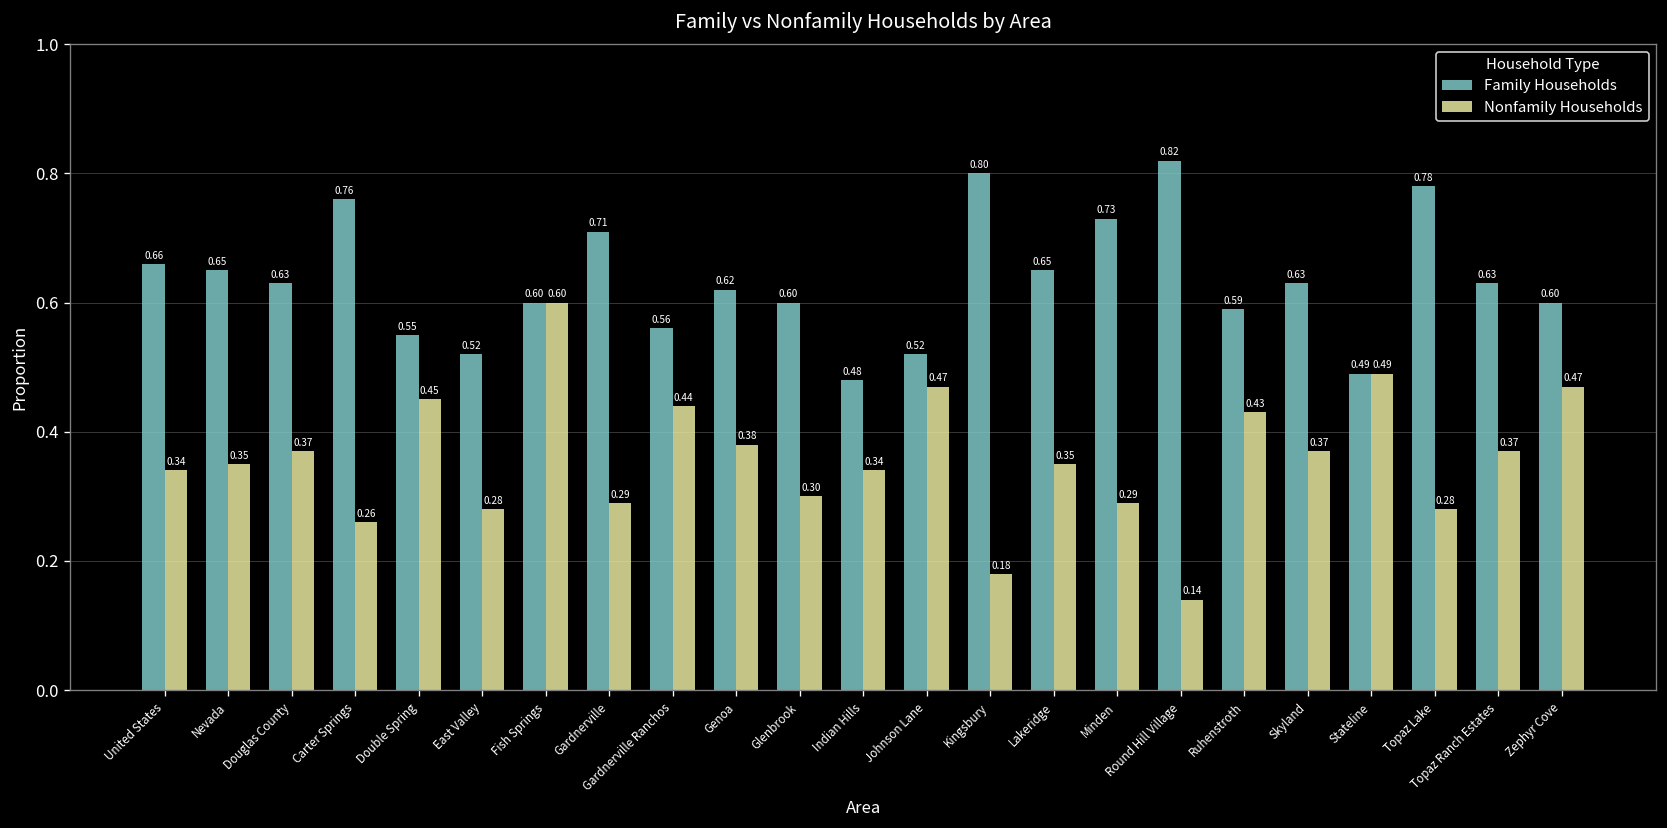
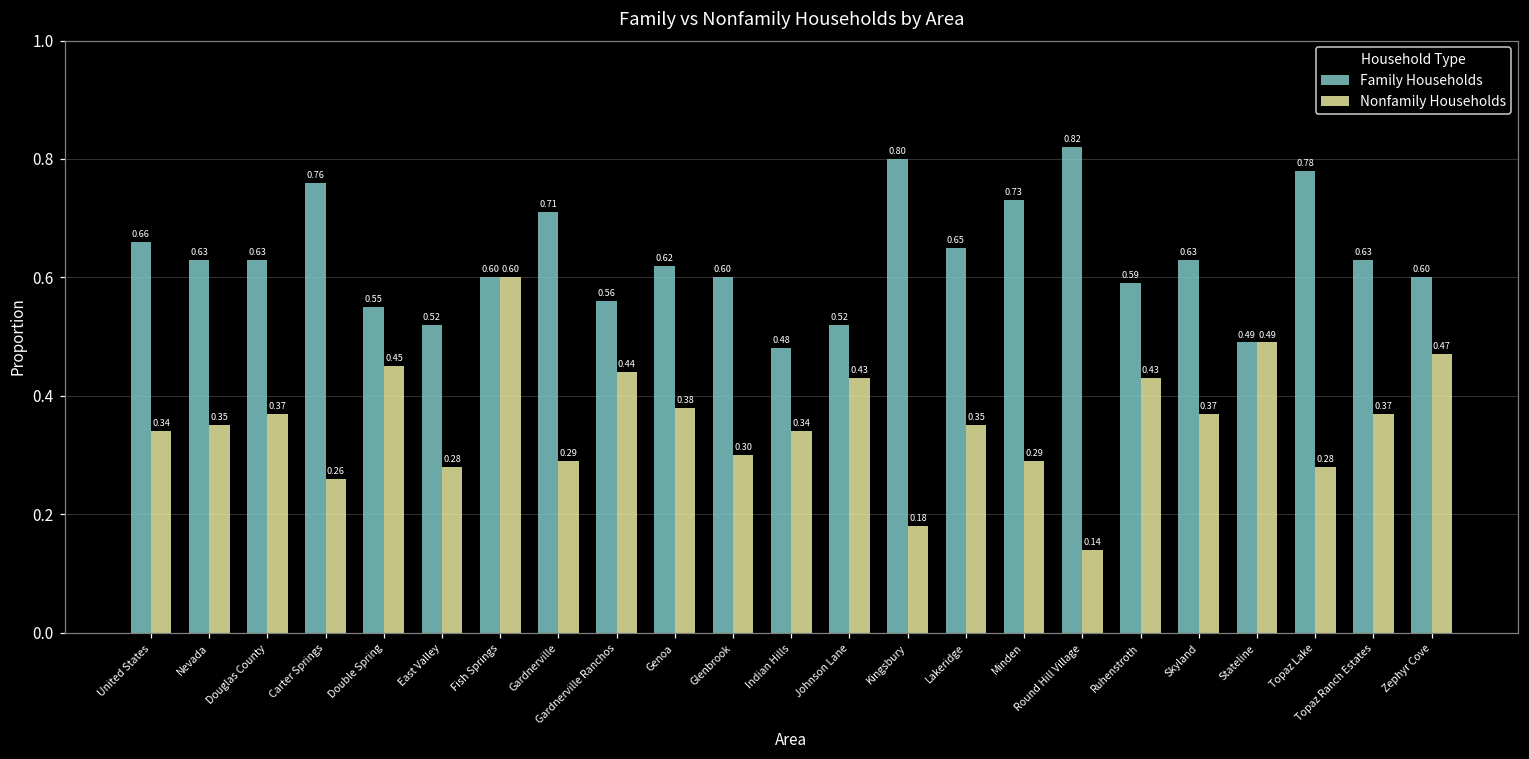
  {
    "Family Households": {
      "United States": 0.66,
-     "Nevada": 0.65,
+     "Nevada": 0.63,
      "Douglas County": 0.63,
      "Carter Springs": 0.76,
      "Double Spring": 0.55,
      "East Valley": 0.52,
      "Fish Springs": 0.60,
      "Gardnerville": 0.71,
      "Gardnerville Ranchos": 0.56,
      "Genoa": 0.62,
      "Glenbrook": 0.60,
      "Indian Hills": 0.48,
      "Johnson Lane": 0.52,
      "Kingsbury": 0.80,
      "Lakeridge": 0.65,
      "Minden": 0.73,
      "Round Hill Village": 0.82,
      "Ruhenstroth": 0.59,
      "Skyland": 0.63,
      "Stateline": 0.49,
      "Topaz Lake": 0.78,
      "Topaz Ranch Estates": 0.63,
      "Zephyr Cove": 0.60
    },
    "Nonfamily Households": {
      "United States": 0.34,
      "Nevada": 0.35,
      "Douglas County": 0.37,
      "Carter Springs": 0.26,
      "Double Spring": 0.45,
      "East Valley": 0.28,
      "Fish Springs": 0.60,
      "Gardnerville": 0.29,
      "Gardnerville Ranchos": 0.44,
      "Genoa": 0.38,
      "Glenbrook": 0.30,
      "Indian Hills": 0.34,
-     "Johnson Lane": 0.47,
+     "Johnson Lane": 0.43,
      "Kingsbury": 0.18,
      "Lakeridge": 0.35,
      "Minden": 0.29,
      "Round Hill Village": 0.14,
      "Ruhenstroth": 0.43,
      "Skyland": 0.37,
      "Stateline": 0.49,
      "Topaz Lake": 0.28,
      "Topaz Ranch Estates": 0.37,
      "Zephyr Cove": 0.47
    }
  }
